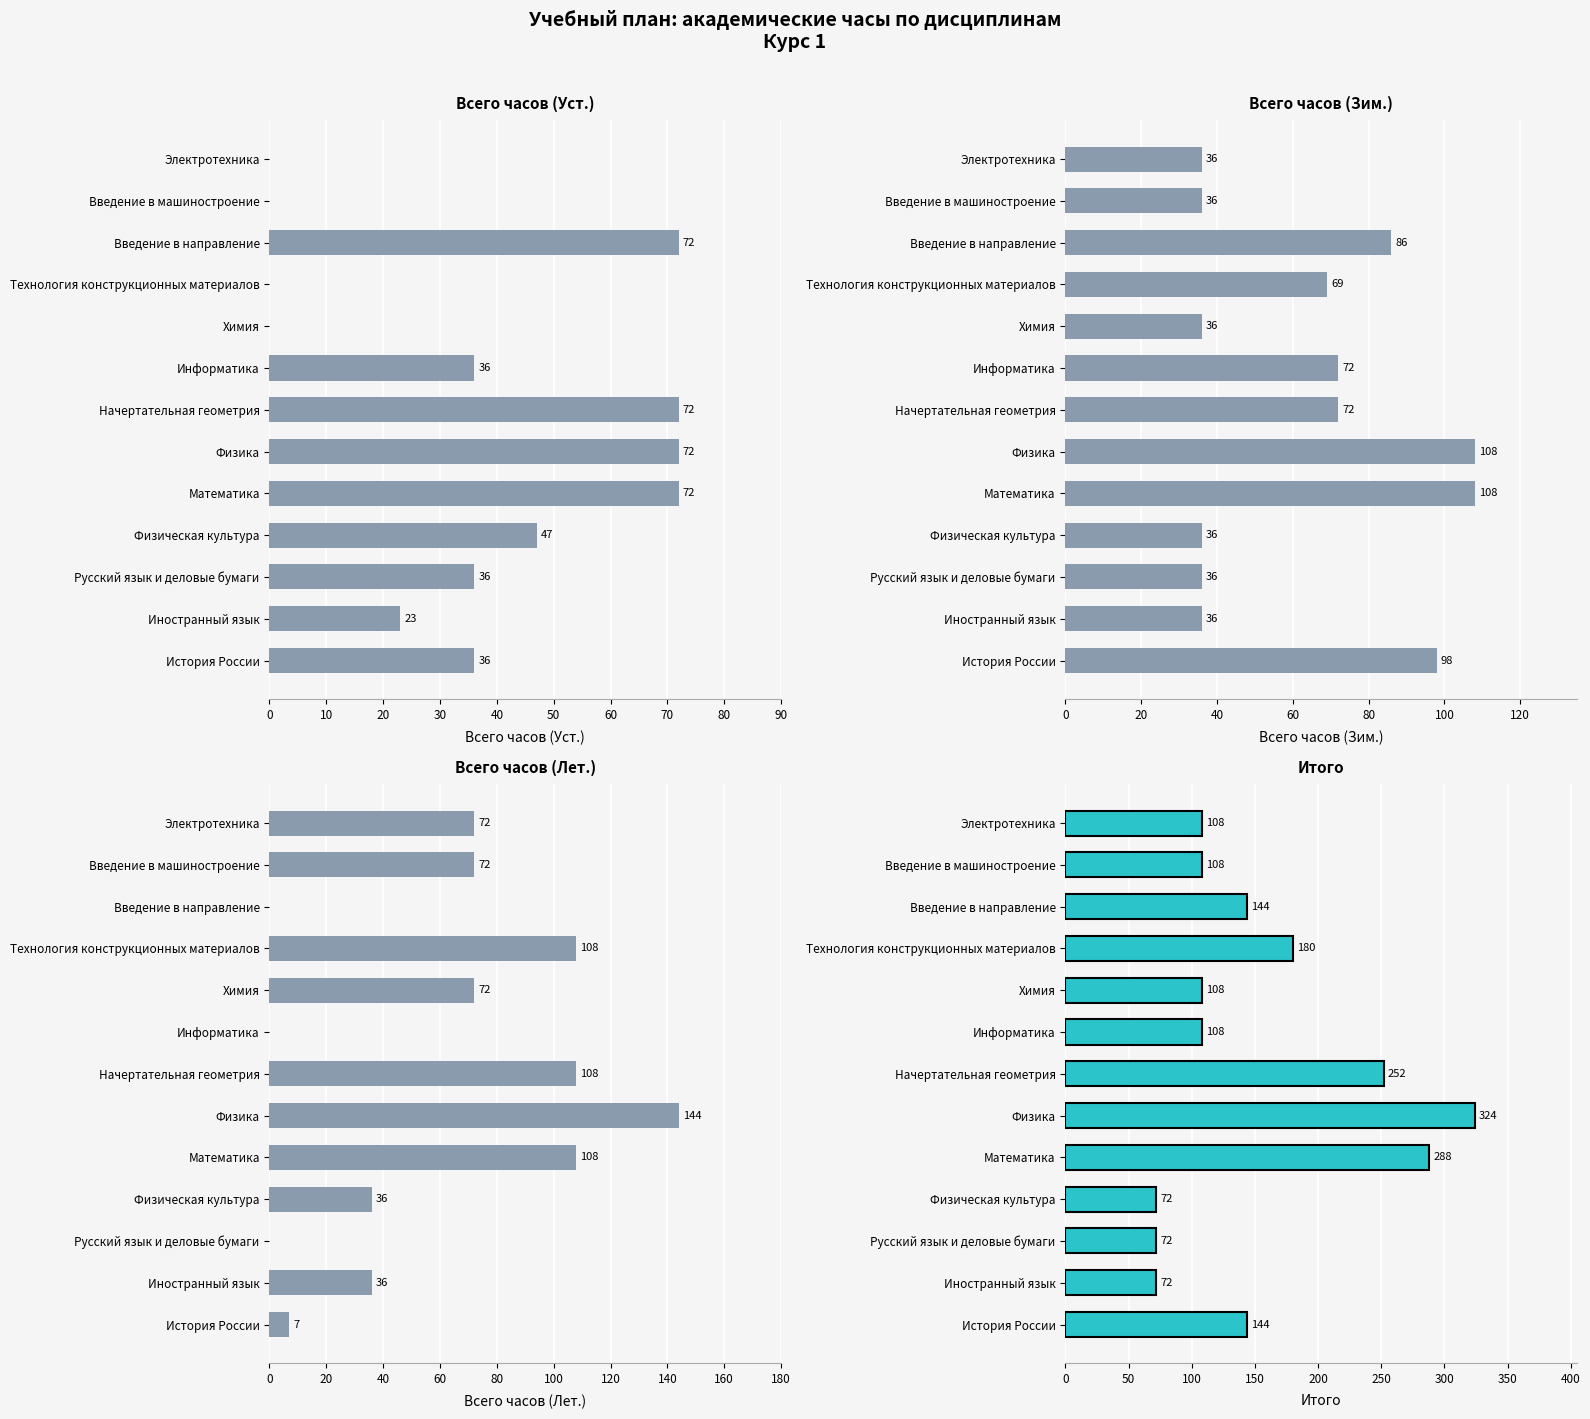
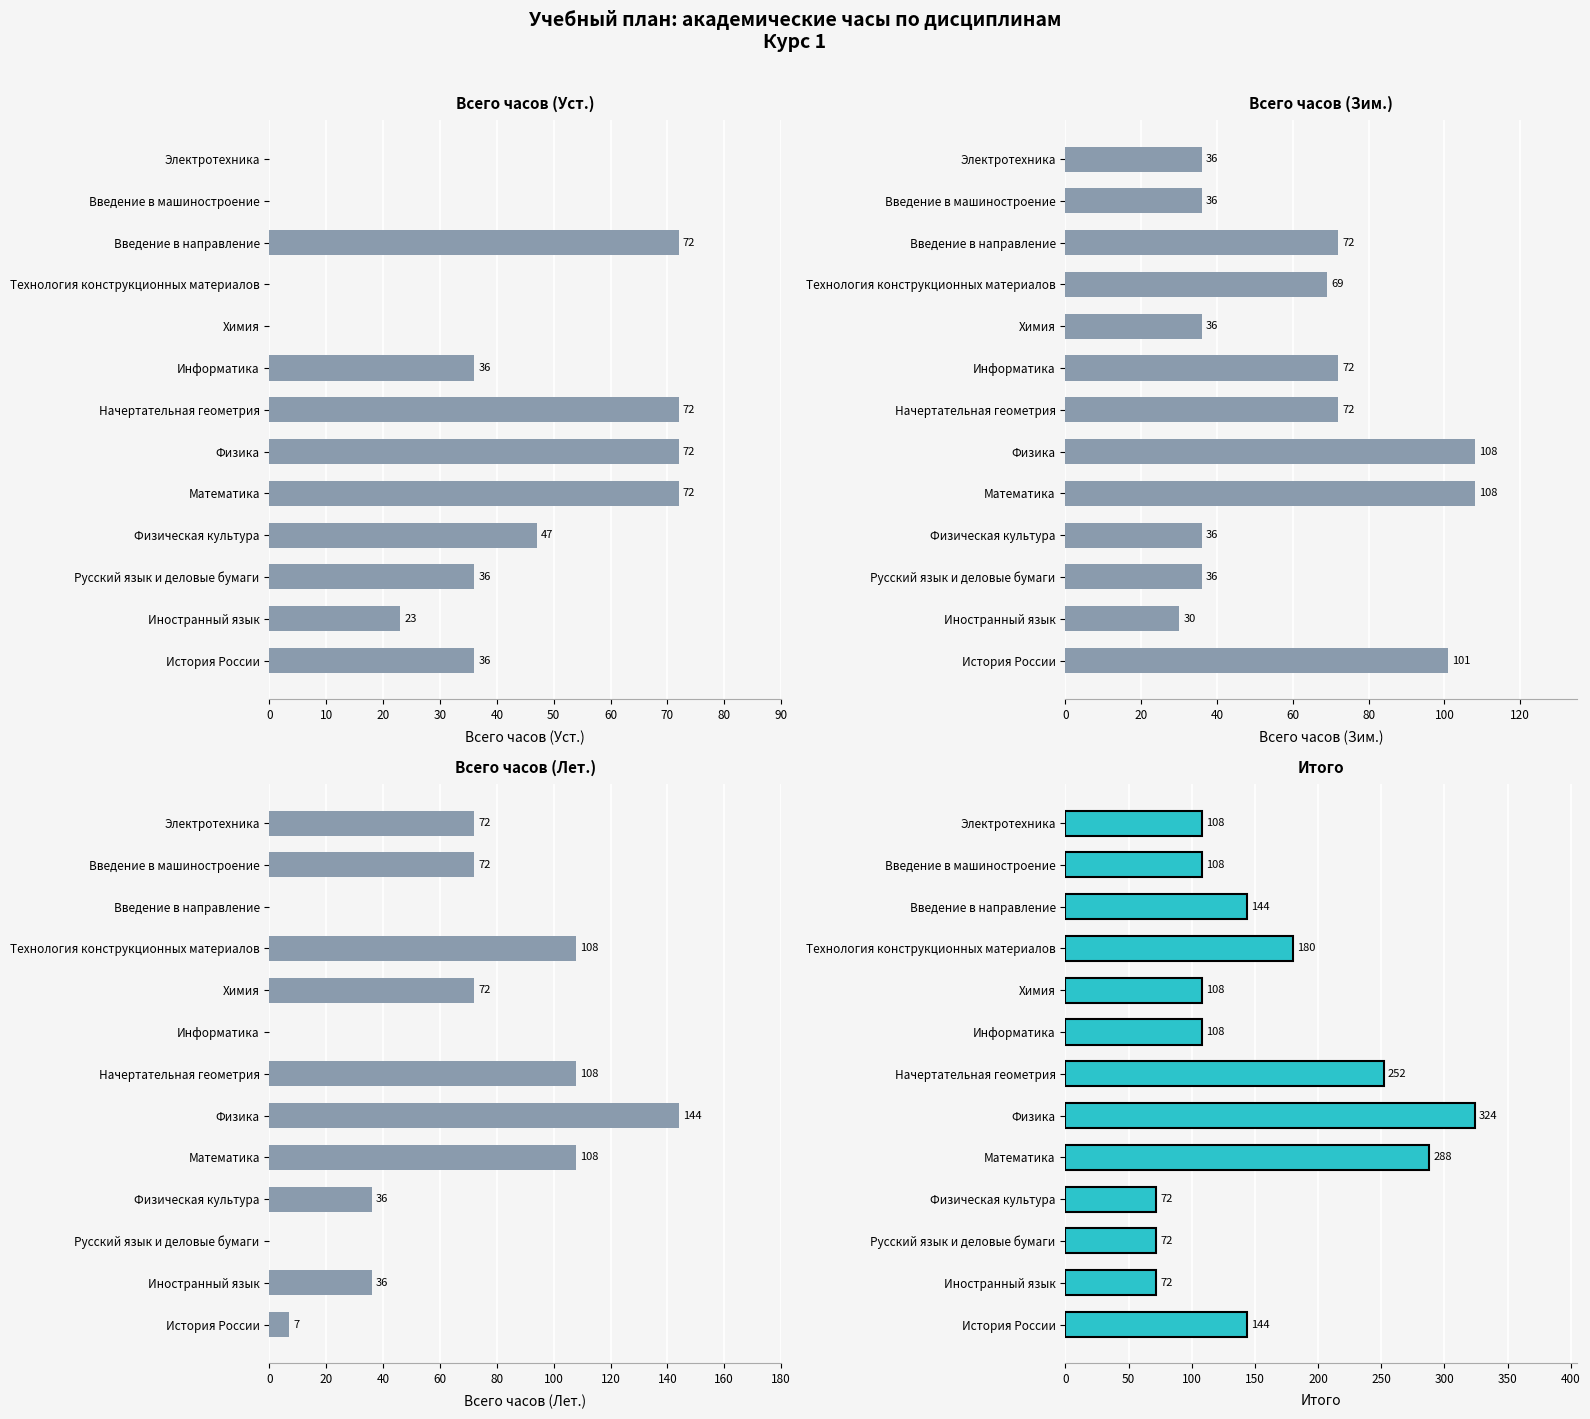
  {
    "Всего часов (Уст.)": {
      "Введение в направление": 72,
      "Информатика": 36,
      "Начертательная геометрия": 72,
      "Физика": 72,
      "Математика": 72,
      "Физическая культура": 47,
      "Русский язык и деловые бумаги": 36,
      "Иностранный язык": 23,
      "История России": 36
    },
    "Всего часов (Зим.)": {
      "Электротехника": 36,
      "Введение в машиностроение": 36,
-     "Введение в направление": 86,
+     "Введение в направление": 72,
      "Технология конструкционных материалов": 69,
      "Химия": 36,
      "Информатика": 72,
      "Начертательная геометрия": 72,
      "Физика": 108,
      "Математика": 108,
      "Физическая культура": 36,
      "Русский язык и деловые бумаги": 36,
-     "Иностранный язык": 36,
-     "История России": 98
+     "Иностранный язык": 30,
+     "История России": 101
    },
    "Всего часов (Лет.)": {
      "Электротехника": 72,
      "Введение в машиностроение": 72,
      "Технология конструкционных материалов": 108,
      "Химия": 72,
      "Начертательная геометрия": 108,
      "Физика": 144,
      "Математика": 108,
      "Физическая культура": 36,
      "Иностранный язык": 36,
      "История России": 7
    },
    "Итого": {
      "Электротехника": 108,
      "Введение в машиностроение": 108,
      "Введение в направление": 144,
      "Технология конструкционных материалов": 180,
      "Химия": 108,
      "Информатика": 108,
      "Начертательная геометрия": 252,
      "Физика": 324,
      "Математика": 288,
      "Физическая культура": 72,
      "Русский язык и деловые бумаги": 72,
      "Иностранный язык": 72,
      "История России": 144
    }
  }
